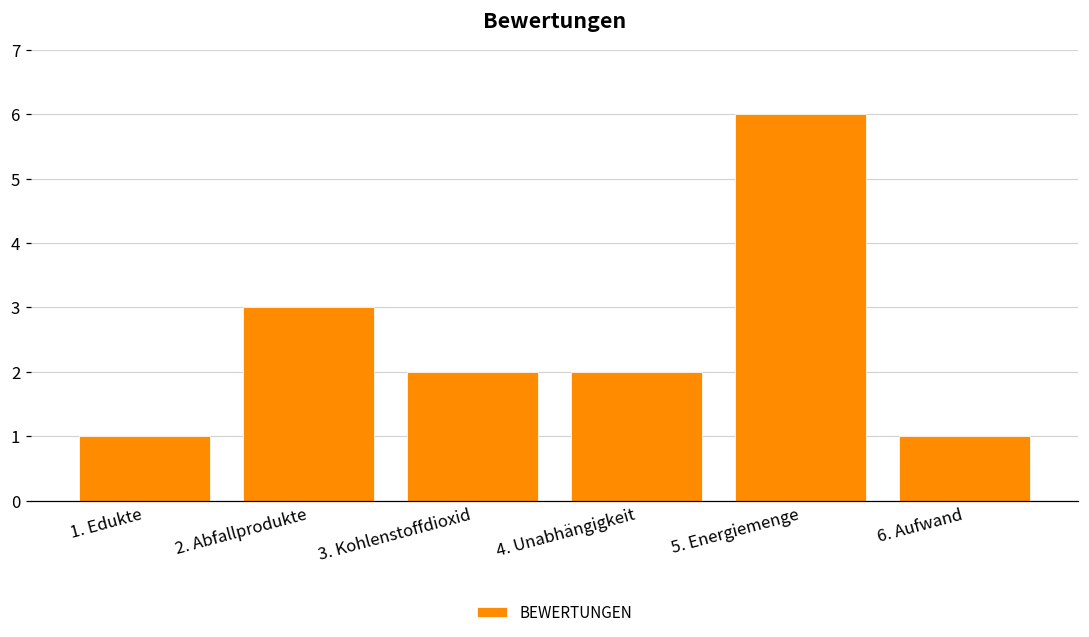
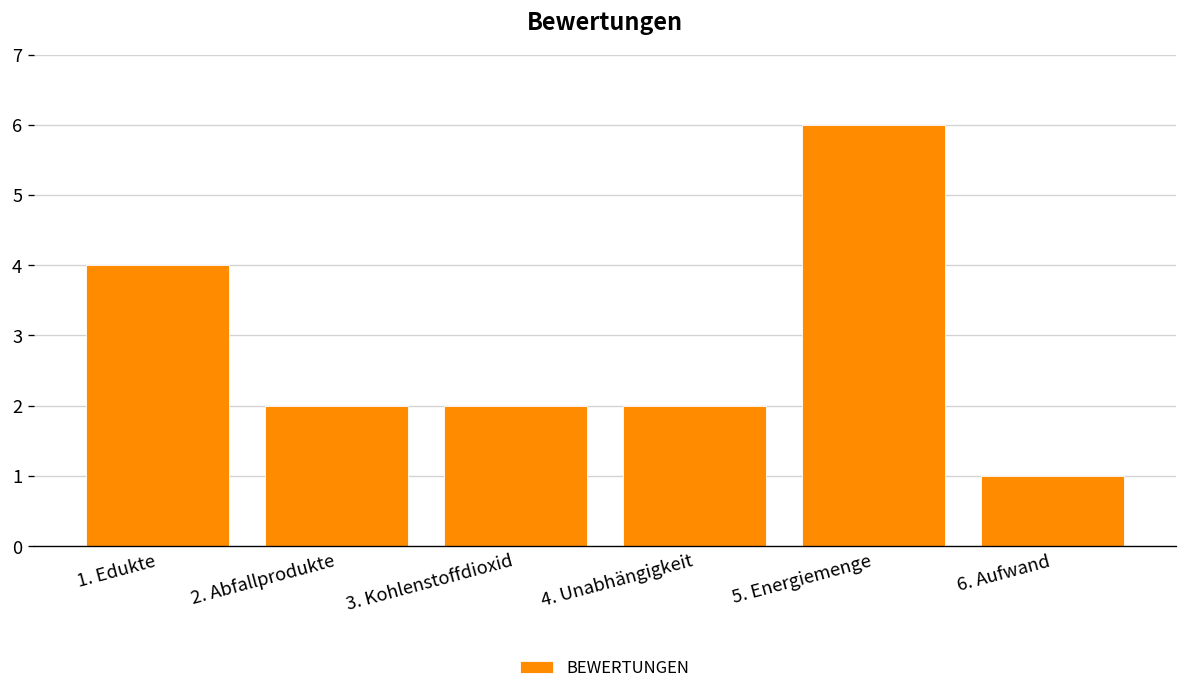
  {
-   "1. Edukte": 1,
-   "2. Abfallprodukte": 3,
+   "1. Edukte": 4,
+   "2. Abfallprodukte": 2,
    "3. Kohlenstoffdioxid": 2,
    "4. Unabhängigkeit": 2,
    "5. Energiemenge": 6,
    "6. Aufwand": 1
  }
